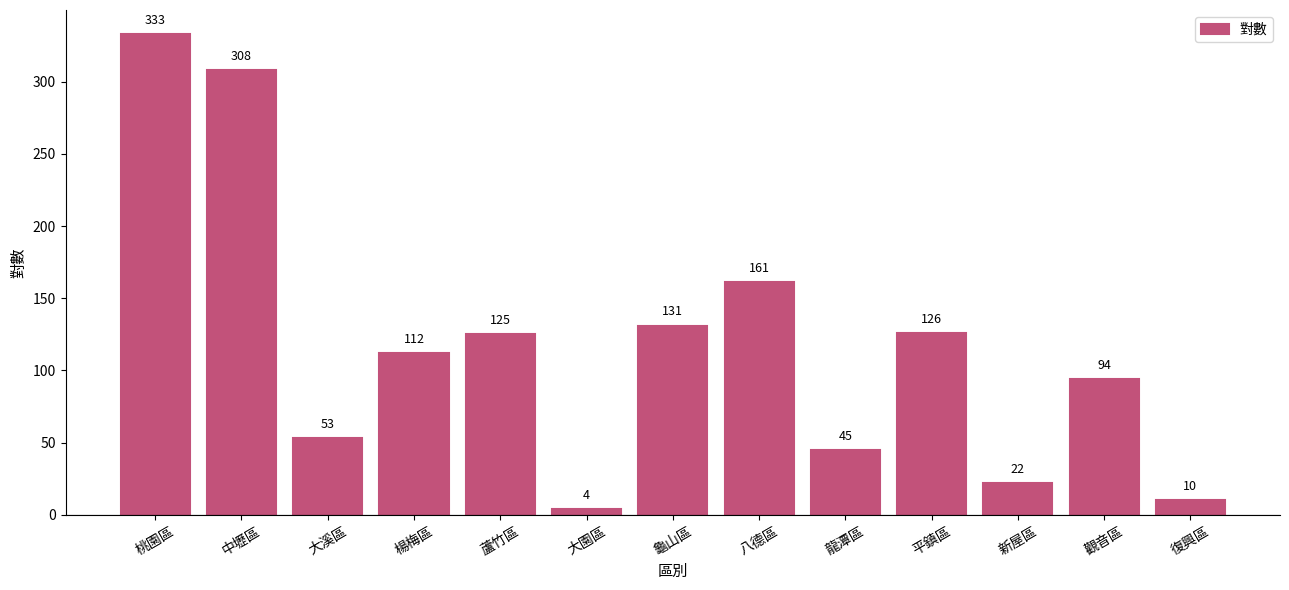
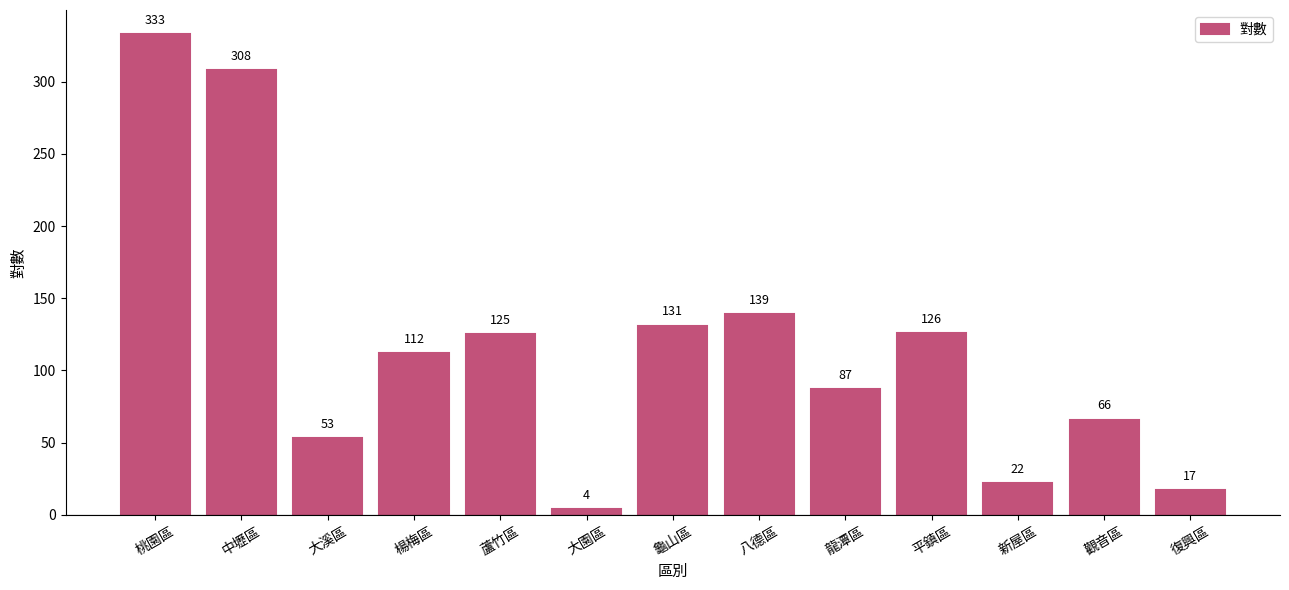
  {
    "桃園區": 333,
    "中壢區": 308,
    "大溪區": 53,
    "楊梅區": 112,
    "蘆竹區": 125,
    "大園區": 4,
    "龜山區": 131,
-   "八德區": 161,
-   "龍潭區": 45,
+   "八德區": 139,
+   "龍潭區": 87,
    "平鎮區": 126,
    "新屋區": 22,
-   "觀音區": 94,
-   "復興區": 10
+   "觀音區": 66,
+   "復興區": 17
  }
